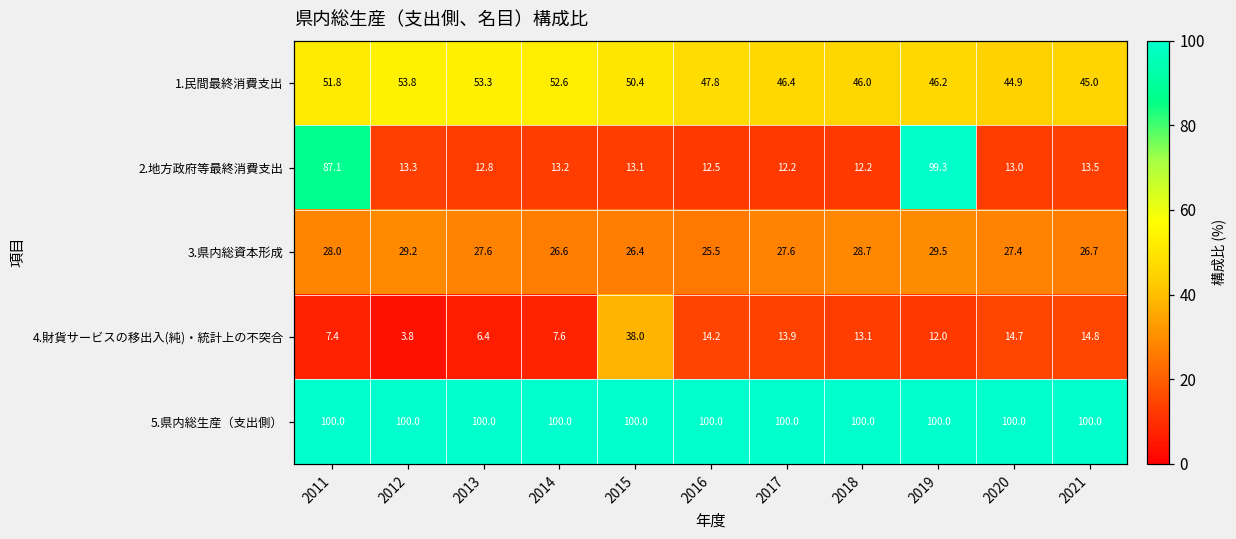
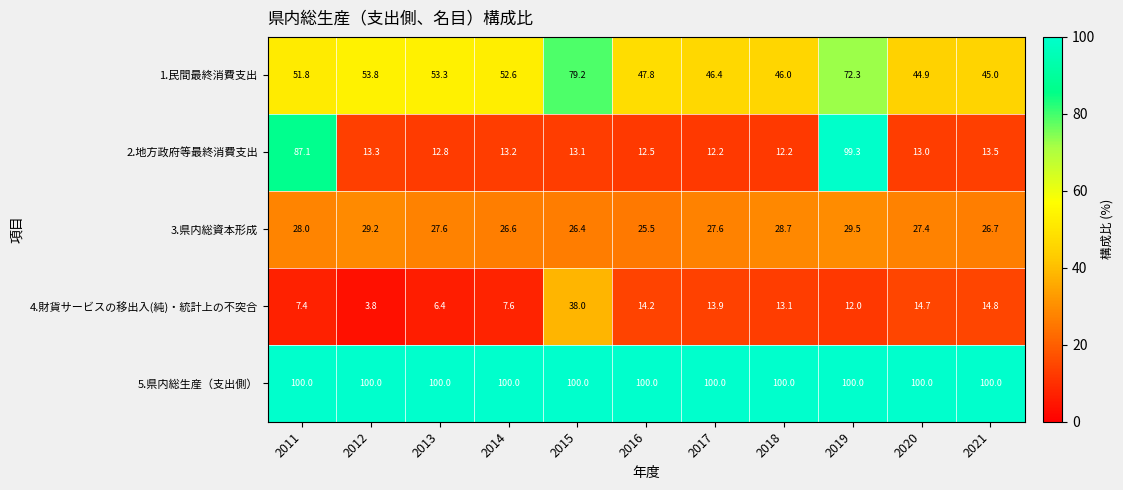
  {
    "1.民間最終消費支出": {
      "2011": 51.8,
      "2012": 53.8,
      "2013": 53.3,
      "2014": 52.6,
-     "2015": 50.4,
+     "2015": 79.2,
      "2016": 47.8,
      "2017": 46.4,
      "2018": 46.0,
-     "2019": 46.2,
+     "2019": 72.3,
      "2020": 44.9,
      "2021": 45.0
    },
    "2.地方政府等最終消費支出": {
      "2011": 87.1,
      "2012": 13.3,
      "2013": 12.8,
      "2014": 13.2,
      "2015": 13.1,
      "2016": 12.5,
      "2017": 12.2,
      "2018": 12.2,
      "2019": 99.3,
      "2020": 13.0,
      "2021": 13.5
    },
    "3.県内総資本形成": {
      "2011": 28.0,
      "2012": 29.2,
      "2013": 27.6,
      "2014": 26.6,
      "2015": 26.4,
      "2016": 25.5,
      "2017": 27.6,
      "2018": 28.7,
      "2019": 29.5,
      "2020": 27.4,
      "2021": 26.7
    },
    "4.財貨サービスの移出入(純)・統計上の不突合": {
      "2011": 7.4,
      "2012": 3.8,
      "2013": 6.4,
      "2014": 7.6,
      "2015": 38.0,
      "2016": 14.2,
      "2017": 13.9,
      "2018": 13.1,
      "2019": 12.0,
      "2020": 14.7,
      "2021": 14.8
    },
    "5.県内総生産（支出側）": {
      "2011": 100.0,
      "2012": 100.0,
      "2013": 100.0,
      "2014": 100.0,
      "2015": 100.0,
      "2016": 100.0,
      "2017": 100.0,
      "2018": 100.0,
      "2019": 100.0,
      "2020": 100.0,
      "2021": 100.0
    }
  }
